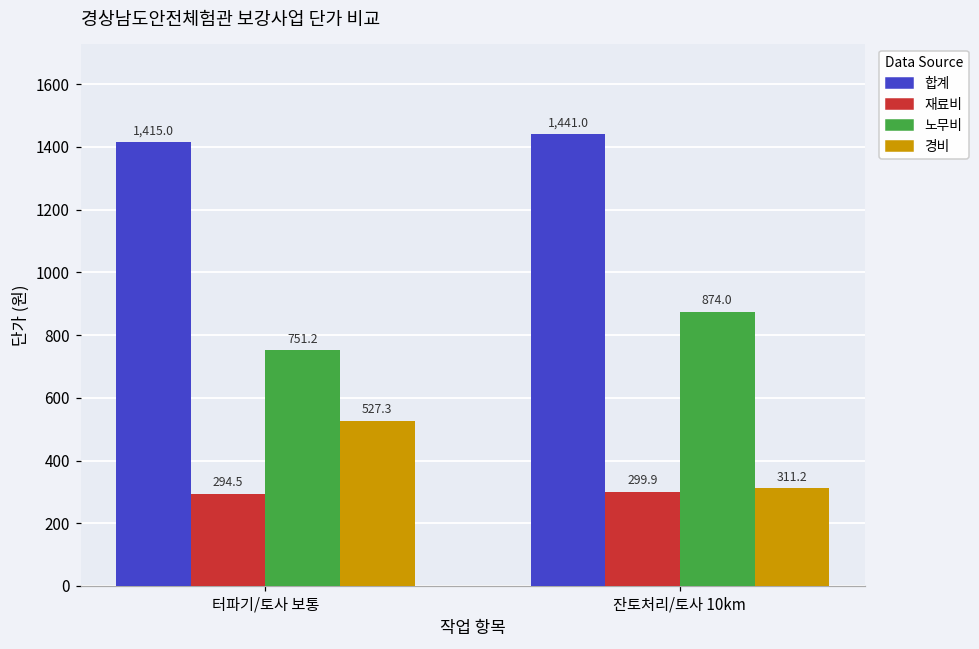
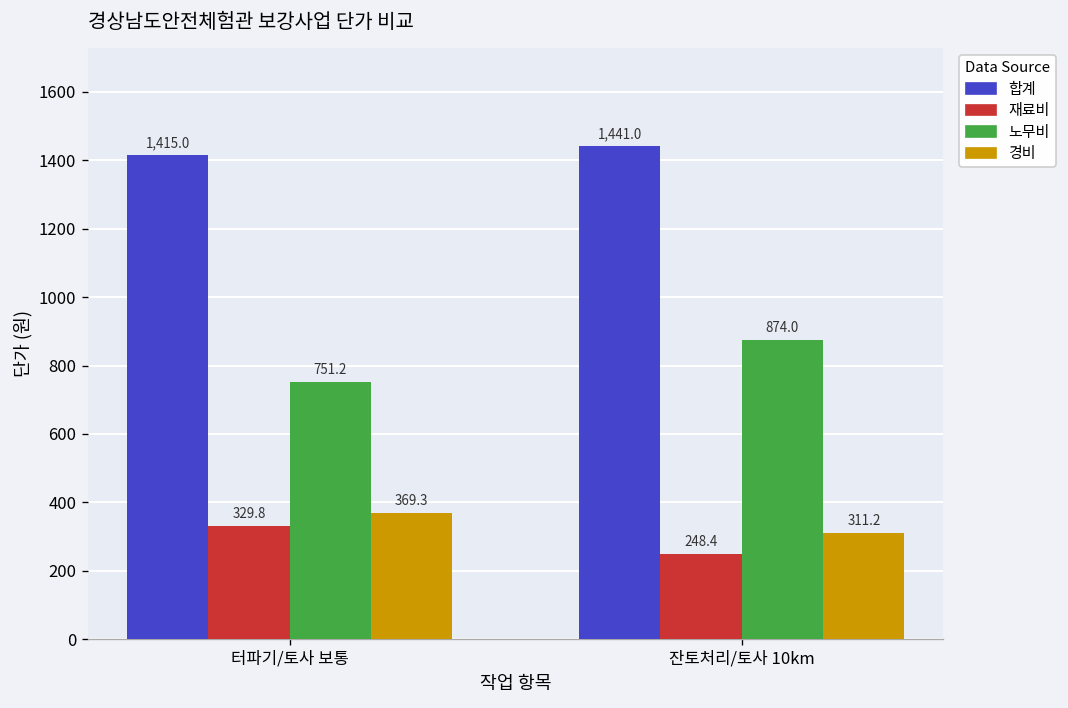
  {
    "합계": {
      "터파기/토사 보통": "1,415.0",
      "잔토처리/토사 10km": "1,441.0"
    },
    "재료비": {
-     "터파기/토사 보통": "294.5",
-     "잔토처리/토사 10km": "299.9"
+     "터파기/토사 보통": "329.8",
+     "잔토처리/토사 10km": "248.4"
    },
    "노무비": {
      "터파기/토사 보통": "751.2",
      "잔토처리/토사 10km": "874.0"
    },
    "경비": {
-     "터파기/토사 보통": "527.3",
+     "터파기/토사 보통": "369.3",
      "잔토처리/토사 10km": "311.2"
    }
  }
